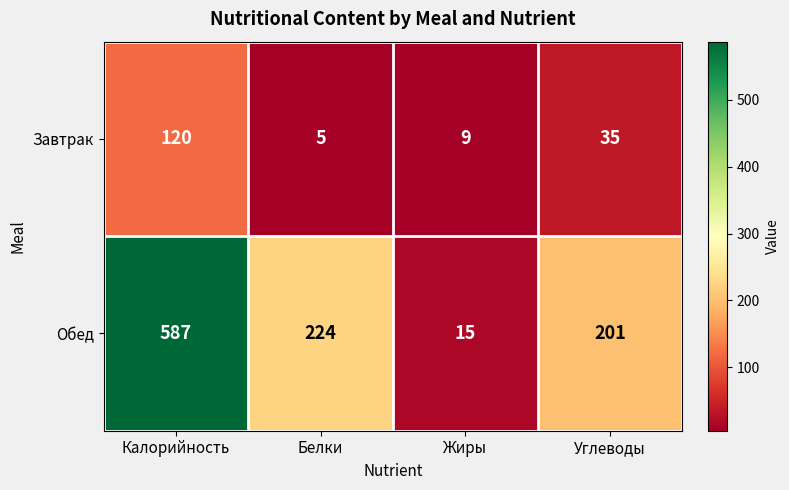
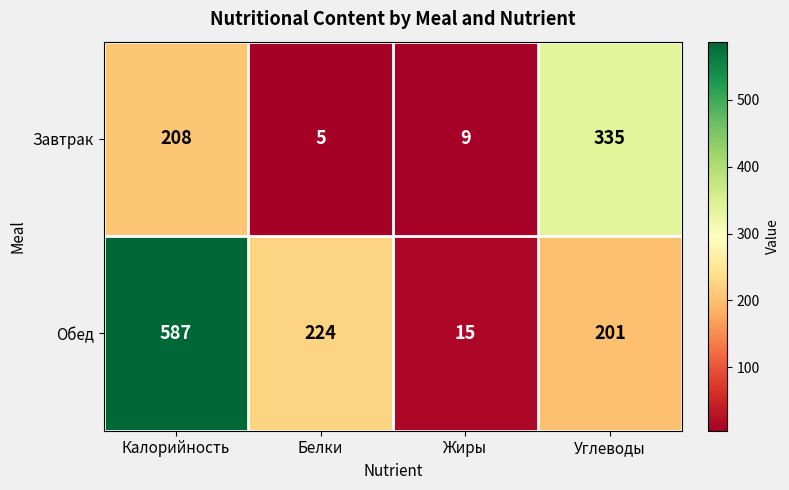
  {
    "Завтрак": {
-     "Калорийность": 120,
+     "Калорийность": 208,
      "Белки": 5,
      "Жиры": 9,
-     "Углеводы": 35
+     "Углеводы": 335
    },
    "Обед": {
      "Калорийность": 587,
      "Белки": 224,
      "Жиры": 15,
      "Углеводы": 201
    }
  }
